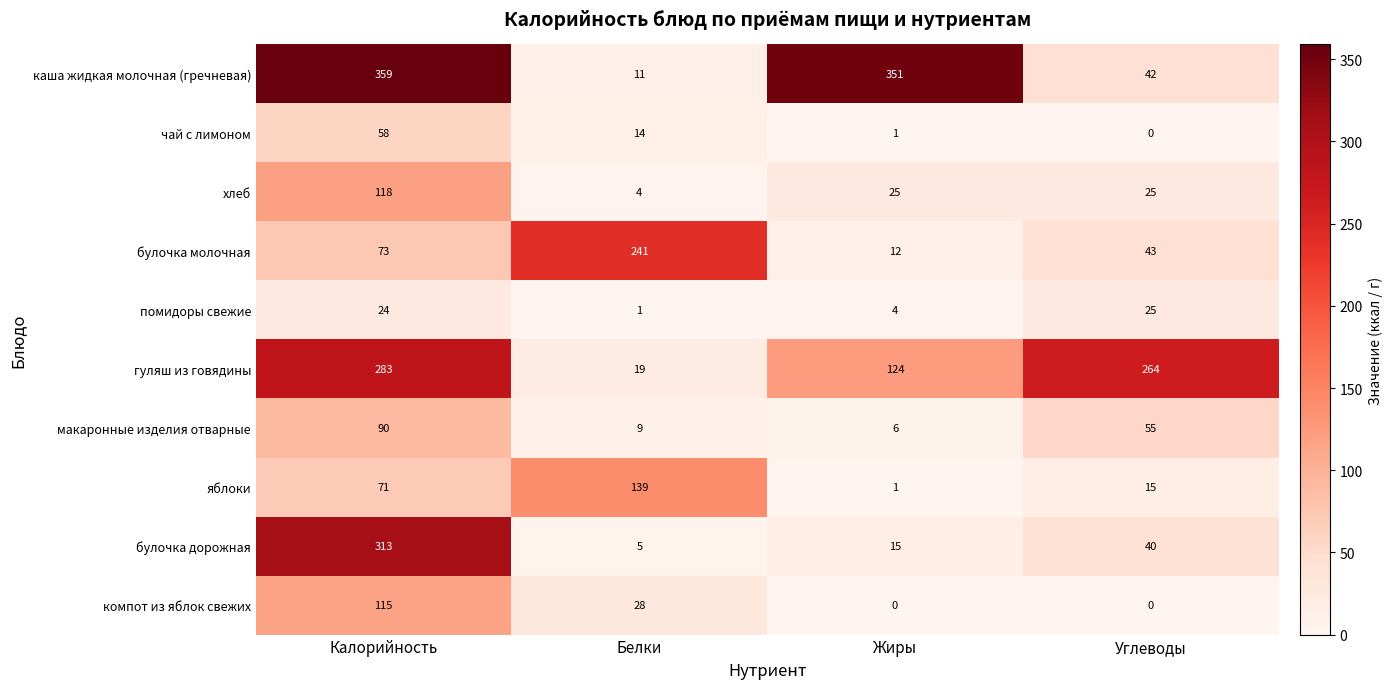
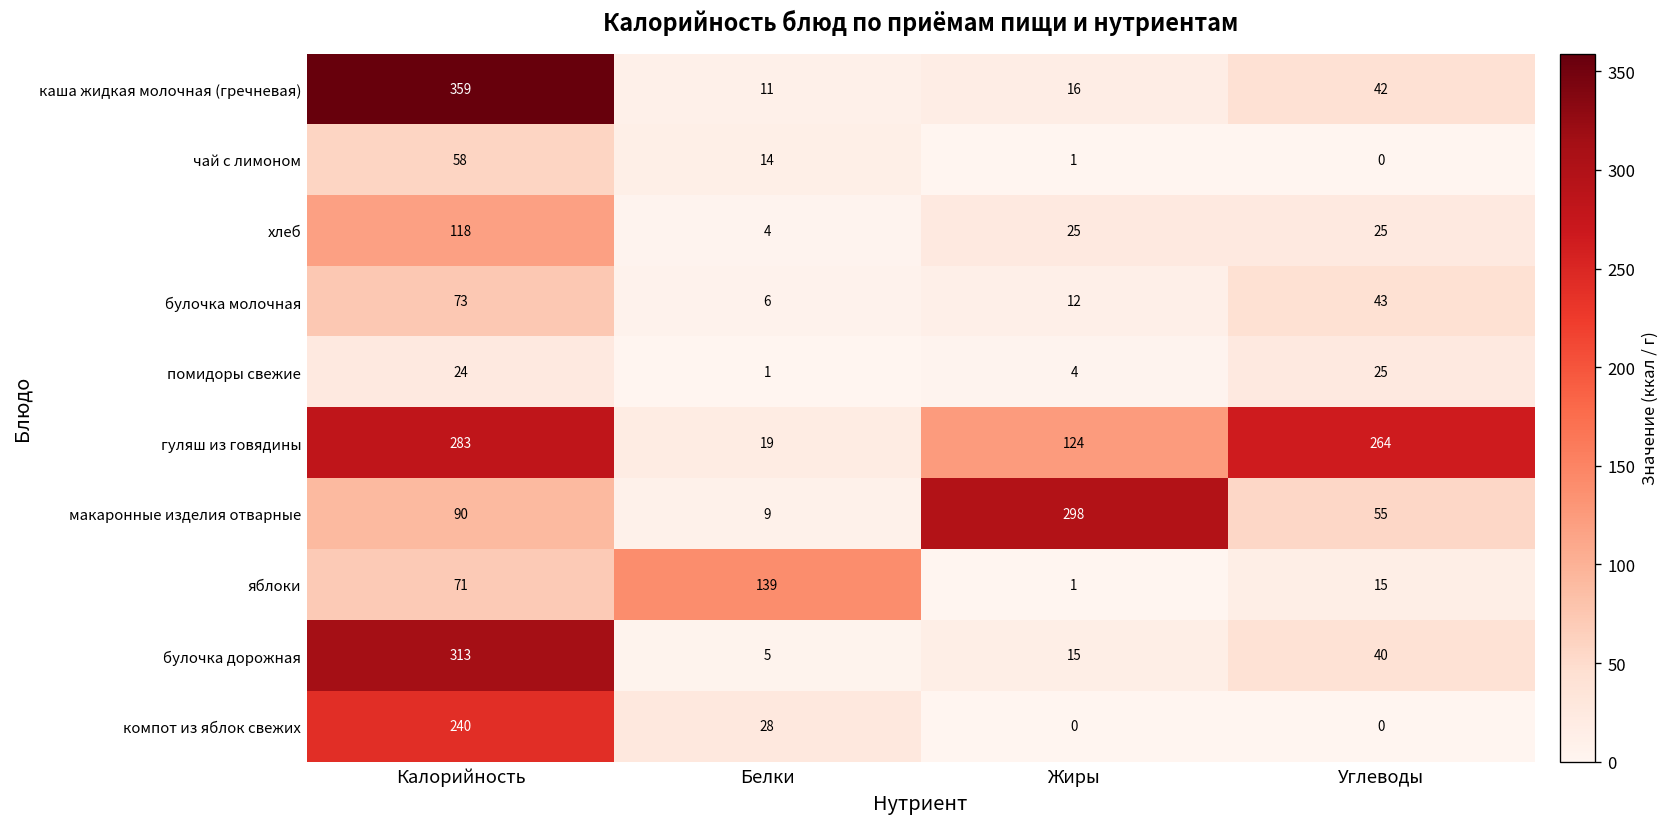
  {
    "каша жидкая молочная (гречневая)": {
      "Калорийность": 359,
      "Белки": 11,
-     "Жиры": 351,
+     "Жиры": 16,
      "Углеводы": 42
    },
    "чай с лимоном": {
      "Калорийность": 58,
      "Белки": 14,
      "Жиры": 1,
      "Углеводы": 0
    },
    "хлеб": {
      "Калорийность": 118,
      "Белки": 4,
      "Жиры": 25,
      "Углеводы": 25
    },
    "булочка молочная": {
      "Калорийность": 73,
-     "Белки": 241,
+     "Белки": 6,
      "Жиры": 12,
      "Углеводы": 43
    },
    "помидоры свежие": {
      "Калорийность": 24,
      "Белки": 1,
      "Жиры": 4,
      "Углеводы": 25
    },
    "гуляш из говядины": {
      "Калорийность": 283,
      "Белки": 19,
      "Жиры": 124,
      "Углеводы": 264
    },
    "макаронные изделия отварные": {
      "Калорийность": 90,
      "Белки": 9,
-     "Жиры": 6,
+     "Жиры": 298,
      "Углеводы": 55
    },
    "яблоки": {
      "Калорийность": 71,
      "Белки": 139,
      "Жиры": 1,
      "Углеводы": 15
    },
    "булочка дорожная": {
      "Калорийность": 313,
      "Белки": 5,
      "Жиры": 15,
      "Углеводы": 40
    },
    "компот из яблок свежих": {
-     "Калорийность": 115,
+     "Калорийность": 240,
      "Белки": 28,
      "Жиры": 0,
      "Углеводы": 0
    }
  }
